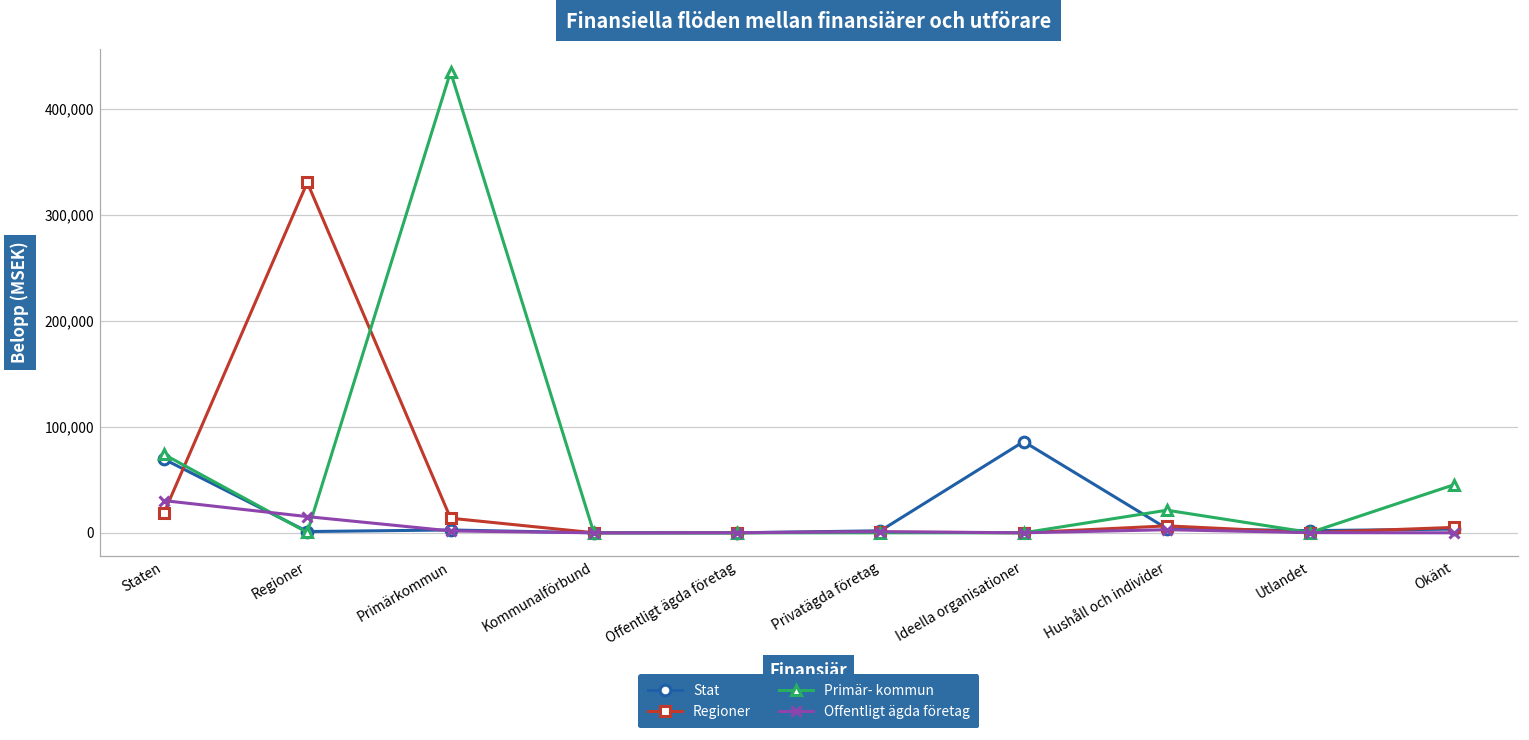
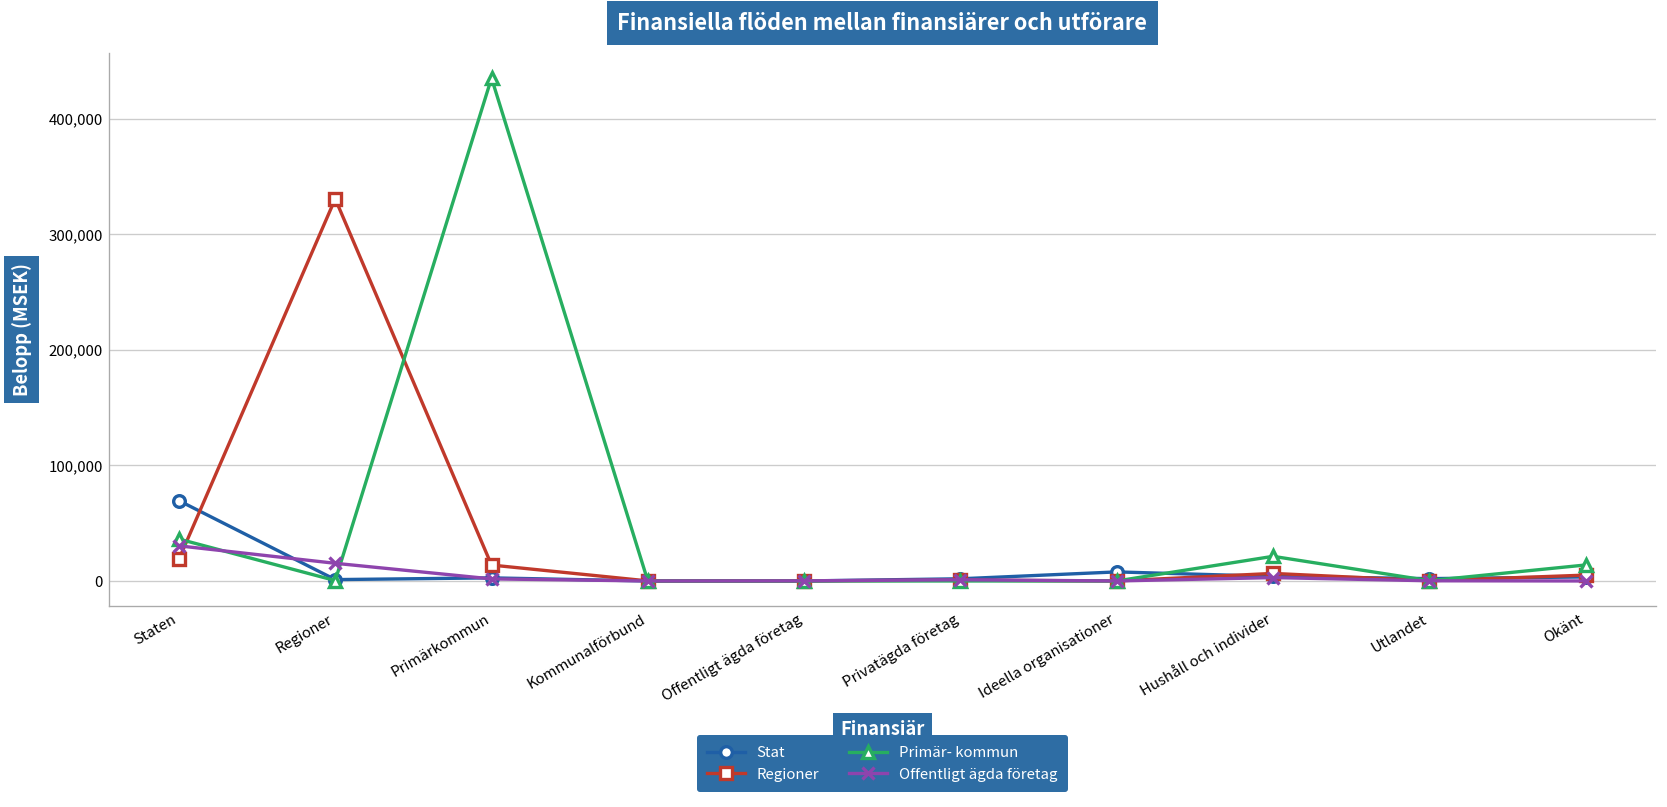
  {
    "Stat": {
      "Staten": "70,000",
-     "Ideella organisationer": "90,000"
+     "Ideella organisationer": "10,000"
    },
    "Regioner": {
      "Staten": "20,000",
      "Regioner": "330,000",
      "Primärkommun": "10,000"
    },
    "Primär- kommun": {
-     "Staten": "70,000",
+     "Staten": "40,000",
      "Primärkommun": "440,000",
      "Hushåll och individer": "20,000",
-     "Okänt": "50,000"
+     "Okänt": "10,000"
    },
    "Offentligt ägda företag": {
      "Staten": "30,000",
      "Regioner": "20,000",
      "Okänt": "0"
    }
  }
